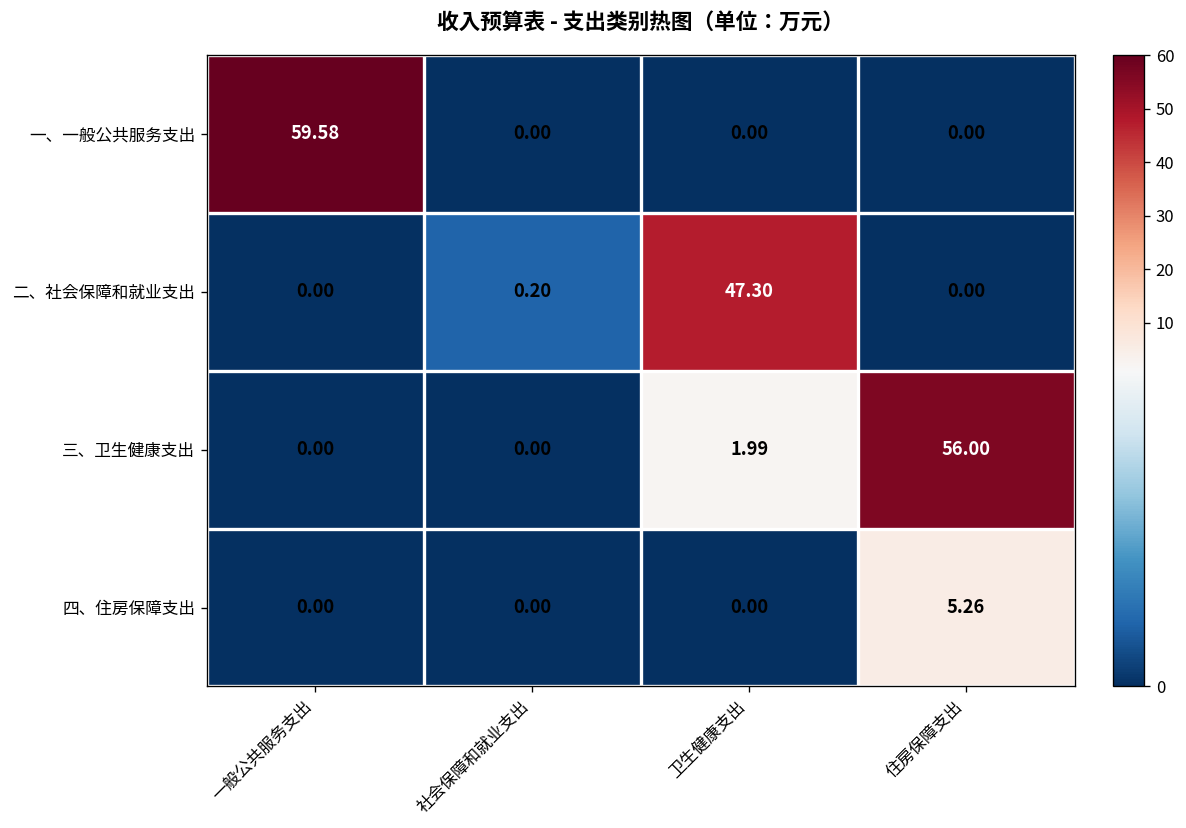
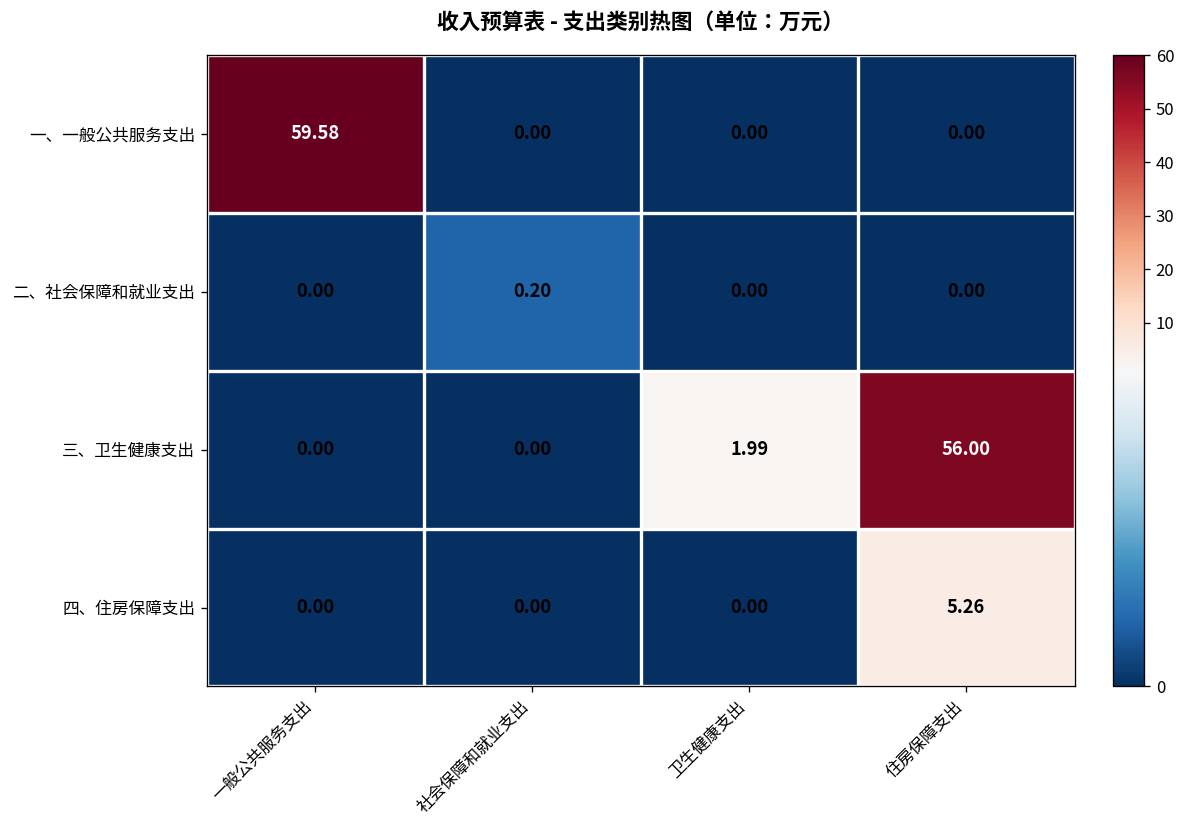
  {
    "一、一般公共服务支出": {
      "一般公共服务支出": 59.58,
      "社会保障和就业支出": 0.00,
      "卫生健康支出": 0.00,
      "住房保障支出": 0.00
    },
    "二、社会保障和就业支出": {
      "一般公共服务支出": 0.00,
      "社会保障和就业支出": 0.20,
-     "卫生健康支出": 47.30,
+     "卫生健康支出": 0.00,
      "住房保障支出": 0.00
    },
    "三、卫生健康支出": {
      "一般公共服务支出": 0.00,
      "社会保障和就业支出": 0.00,
      "卫生健康支出": 1.99,
      "住房保障支出": 56.00
    },
    "四、住房保障支出": {
      "一般公共服务支出": 0.00,
      "社会保障和就业支出": 0.00,
      "卫生健康支出": 0.00,
      "住房保障支出": 5.26
    }
  }
